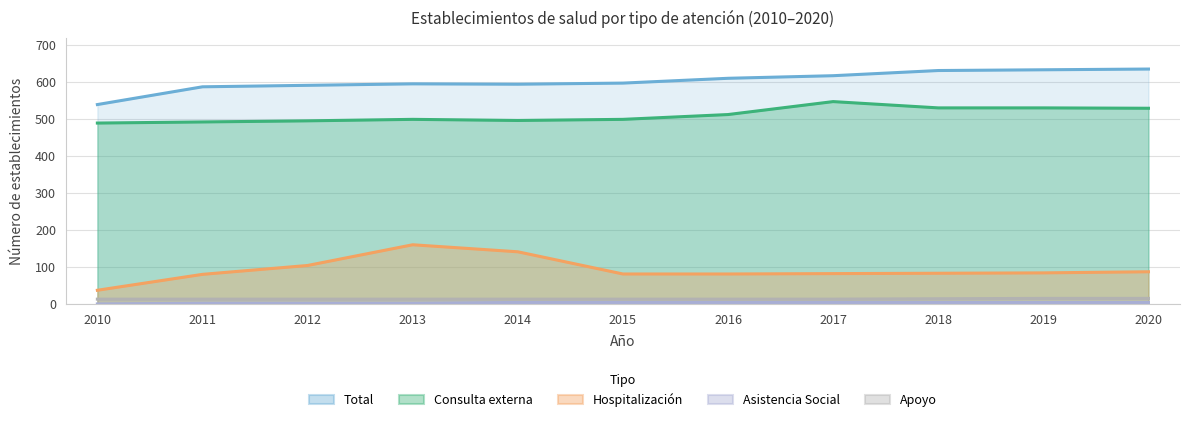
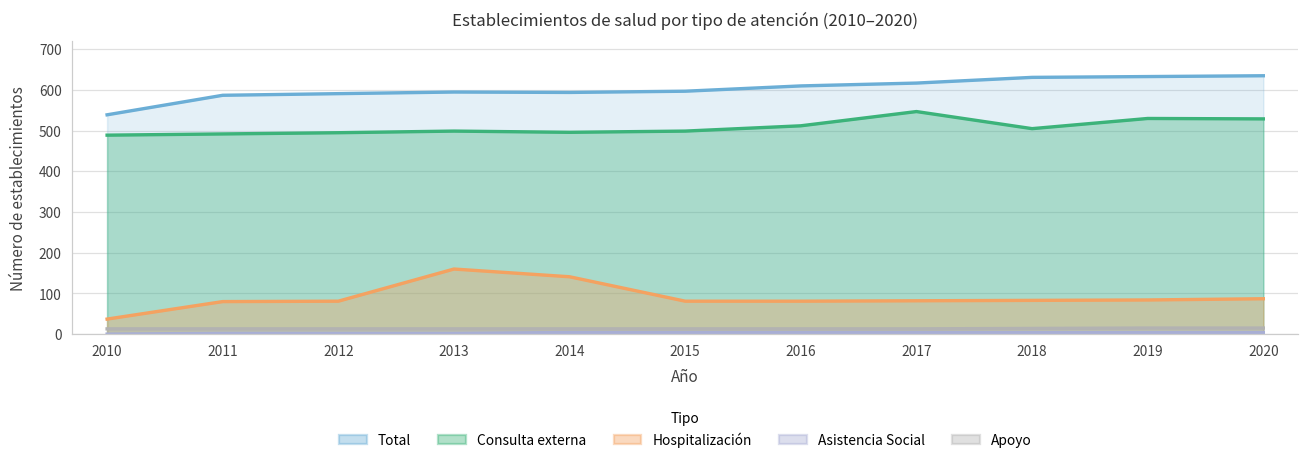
  {
    "Total": {
      "2010": 540,
      "2011": 590,
      "2012": 590,
      "2013": 600,
      "2014": 590,
      "2015": 600,
      "2016": 610,
      "2017": 620,
      "2018": 630,
      "2019": 630,
      "2020": 640
    },
    "Consulta externa": {
      "2010": 490,
      "2011": 490,
      "2012": 500,
      "2013": 500,
      "2014": 500,
      "2015": 500,
      "2016": 510,
      "2017": 550,
-     "2018": 530,
+     "2018": 510,
      "2019": 530,
      "2020": 530
    },
    "Hospitalización": {
      "2010": 40,
      "2011": 80,
-     "2012": 100,
+     "2012": 80,
      "2013": 160,
      "2014": 140,
      "2015": 80,
      "2016": 80,
      "2017": 80,
      "2018": 80,
      "2019": 80,
      "2020": 90
    }
  }
